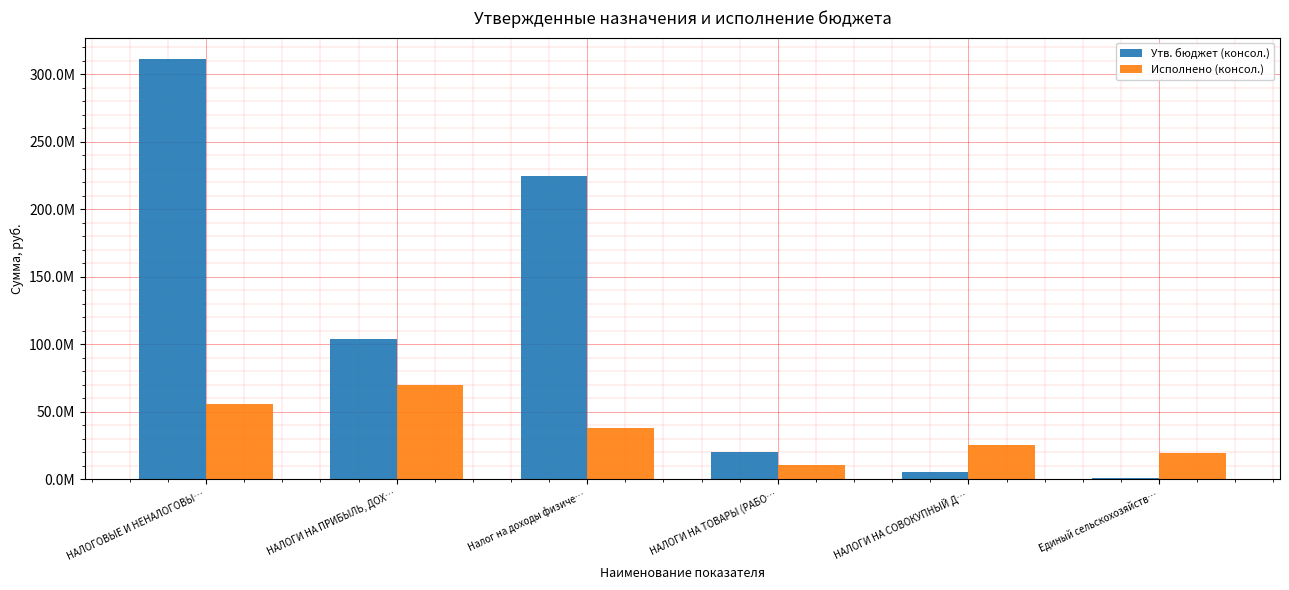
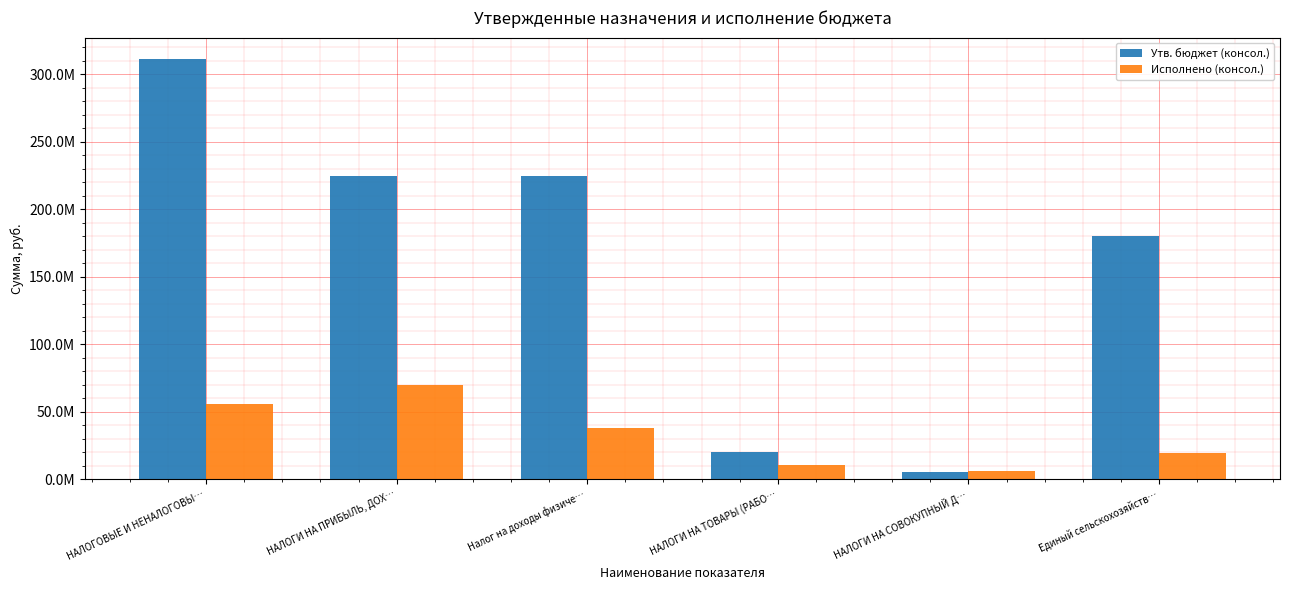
  {
    "Утв. бюджет (консол.)": {
      "НАЛОГОВЫЕ И НЕНАЛОГОВЫ…": 312000000,
-     "НАЛОГИ НА ПРИБЫЛЬ, ДОХ…": 104000000,
+     "НАЛОГИ НА ПРИБЫЛЬ, ДОХ…": 225000000,
      "Налог на доходы физиче…": 225000000,
      "НАЛОГИ НА ТОВАРЫ (РАБО…": 20000000,
      "НАЛОГИ НА СОВОКУПНЫЙ Д…": 5000000,
-     "Единый сельскохозяйств…": 1000000
+     "Единый сельскохозяйств…": 181000000
    },
    "Исполнено (консол.)": {
      "НАЛОГОВЫЕ И НЕНАЛОГОВЫ…": 55000000,
      "НАЛОГИ НА ПРИБЫЛЬ, ДОХ…": 70000000,
      "Налог на доходы физиче…": 38000000,
      "НАЛОГИ НА ТОВАРЫ (РАБО…": 10000000,
-     "НАЛОГИ НА СОВОКУПНЫЙ Д…": 25000000,
+     "НАЛОГИ НА СОВОКУПНЫЙ Д…": 6000000,
      "Единый сельскохозяйств…": 19000000
    }
  }
